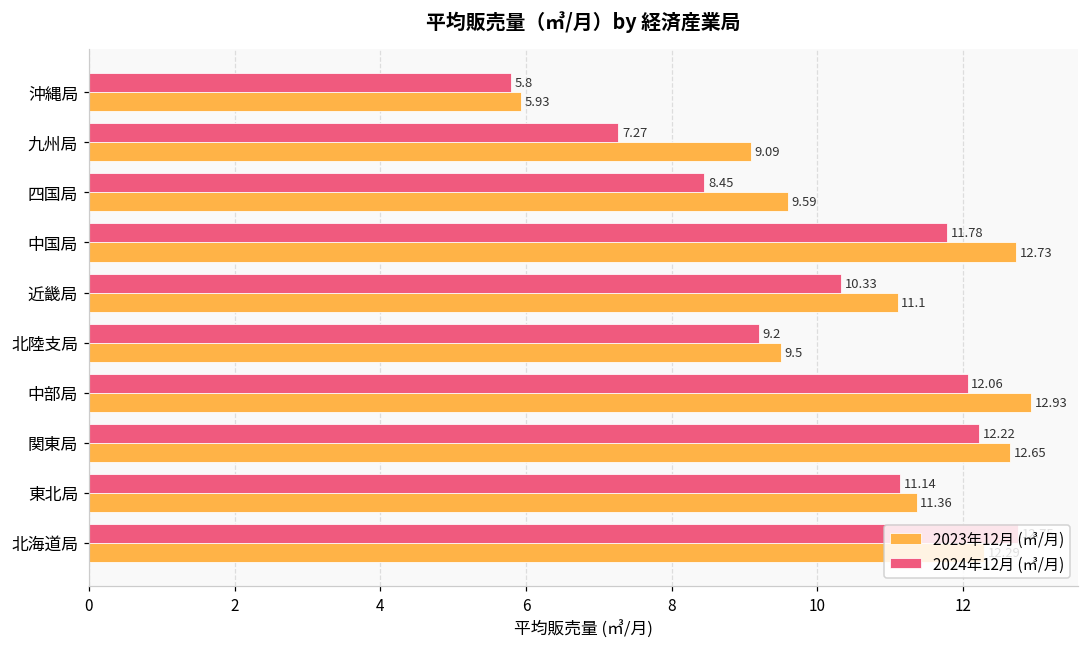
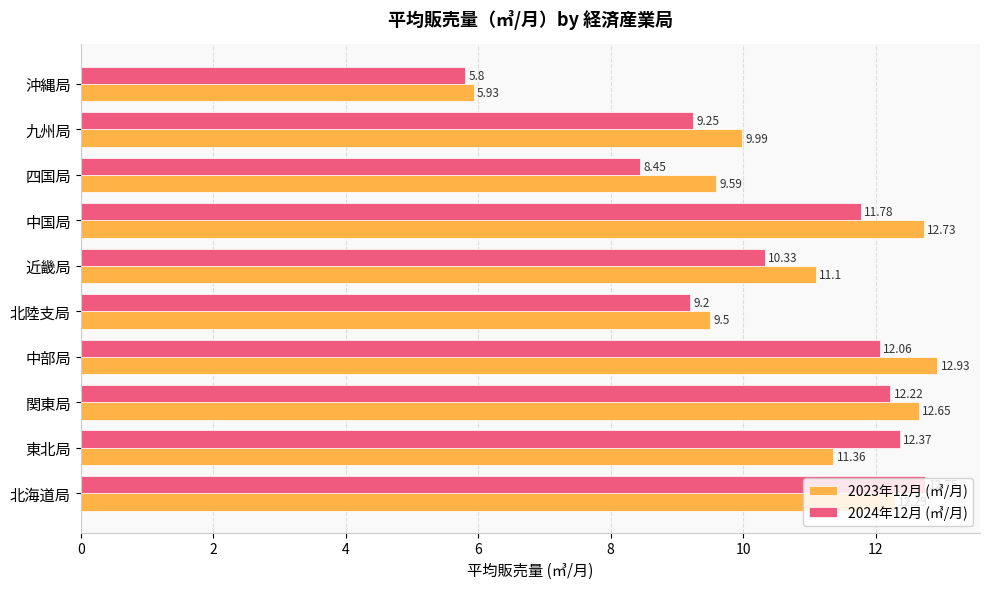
  {
    "2023年12月 (㎥/月)": {
      "沖縄局": 5.93,
-     "九州局": 9.09,
+     "九州局": 9.99,
      "四国局": 9.59,
      "中国局": 12.73,
      "近畿局": 11.1,
      "北陸支局": 9.5,
      "中部局": 12.93,
      "関東局": 12.65,
      "東北局": 11.36
    },
    "2024年12月 (㎥/月)": {
      "沖縄局": 5.8,
-     "九州局": 7.27,
+     "九州局": 9.25,
      "四国局": 8.45,
      "中国局": 11.78,
      "近畿局": 10.33,
      "北陸支局": 9.2,
      "中部局": 12.06,
      "関東局": 12.22,
-     "東北局": 11.14
+     "東北局": 12.37
    }
  }
